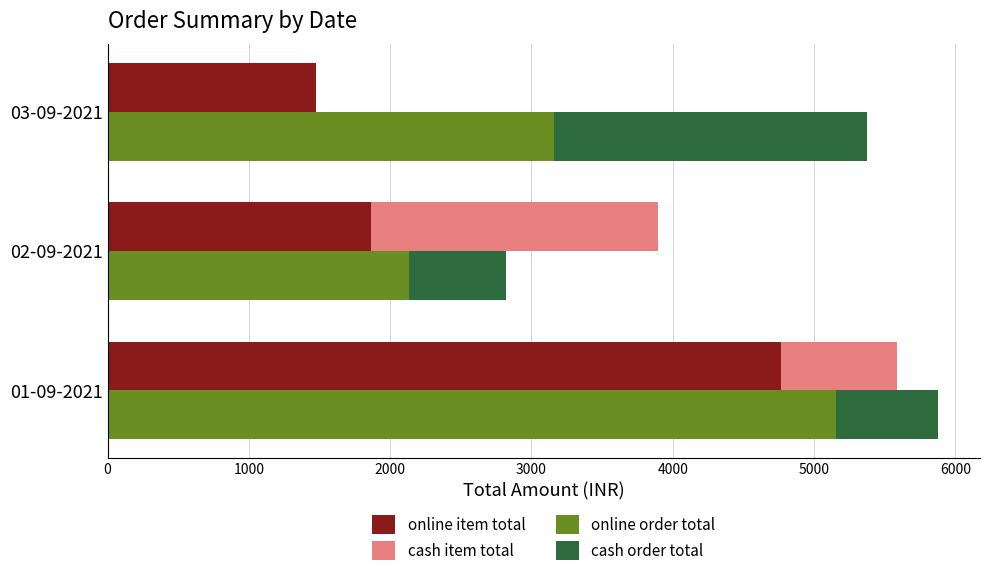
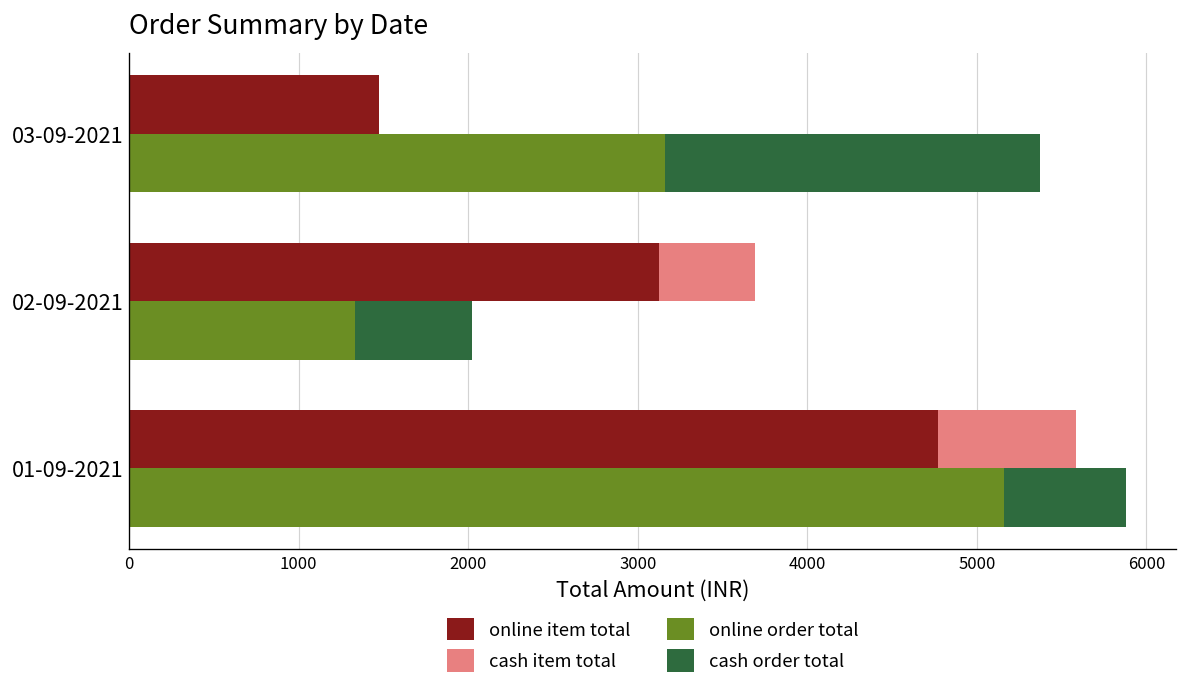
  {
    "online item total": {
      "03-09-2021": 1480,
-     "02-09-2021": 1870,
+     "02-09-2021": 3130,
      "01-09-2021": 4770
    },
    "cash item total": {
      "03-09-2021": 0,
-     "02-09-2021": 2030,
+     "02-09-2021": 560,
      "01-09-2021": 820
    },
    "online order total": {
      "03-09-2021": 3160,
-     "02-09-2021": 2130,
+     "02-09-2021": 1330,
      "01-09-2021": 5160
    },
    "cash order total": {
      "03-09-2021": 2210,
      "02-09-2021": 690,
      "01-09-2021": 720
    }
  }
